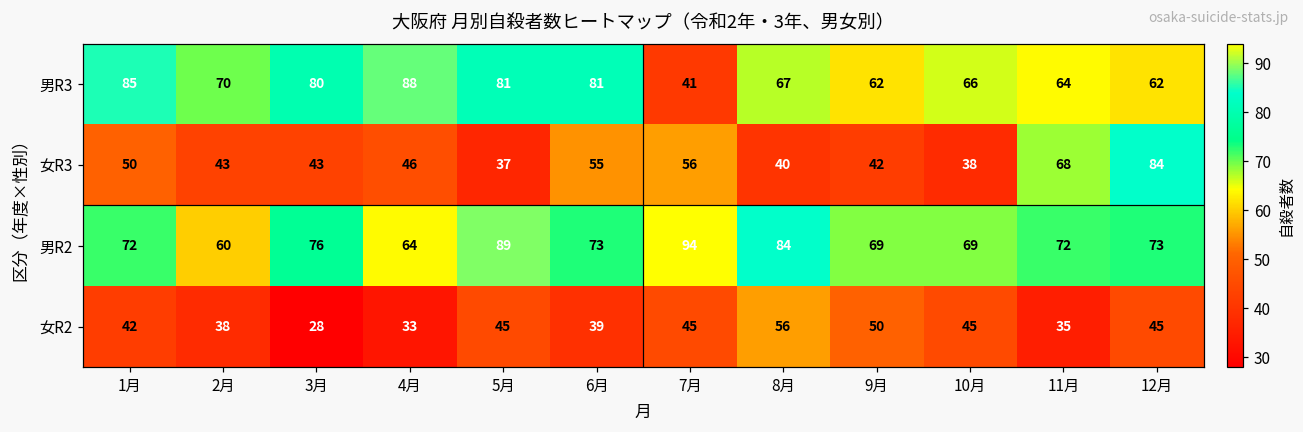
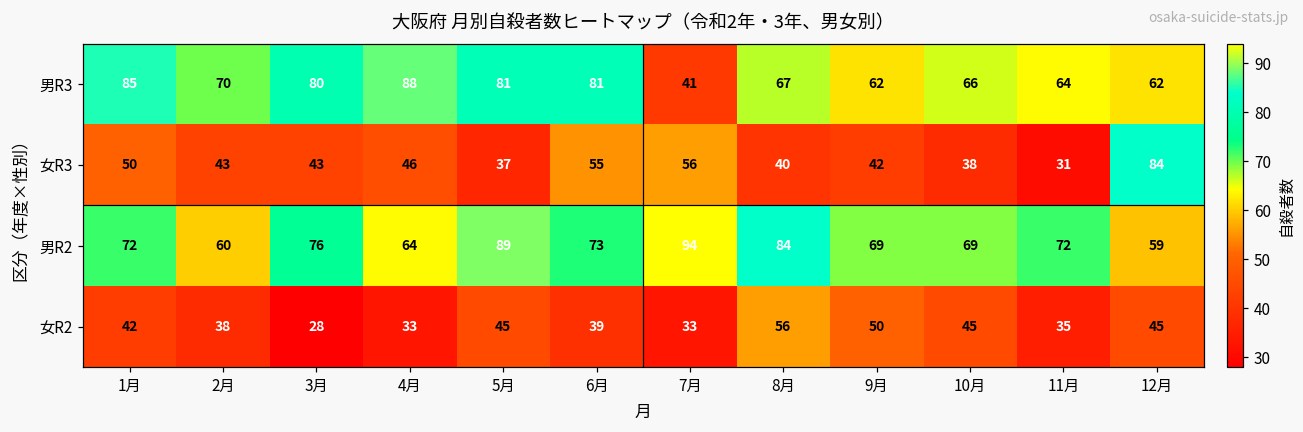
  {
    "男R3": {
      "1月": 85,
      "2月": 70,
      "3月": 80,
      "4月": 88,
      "5月": 81,
      "6月": 81,
      "7月": 41,
      "8月": 67,
      "9月": 62,
      "10月": 66,
      "11月": 64,
      "12月": 62
    },
    "女R3": {
      "1月": 50,
      "2月": 43,
      "3月": 43,
      "4月": 46,
      "5月": 37,
      "6月": 55,
      "7月": 56,
      "8月": 40,
      "9月": 42,
      "10月": 38,
-     "11月": 68,
+     "11月": 31,
      "12月": 84
    },
    "男R2": {
      "1月": 72,
      "2月": 60,
      "3月": 76,
      "4月": 64,
      "5月": 89,
      "6月": 73,
      "7月": 94,
      "8月": 84,
      "9月": 69,
      "10月": 69,
      "11月": 72,
-     "12月": 73
+     "12月": 59
    },
    "女R2": {
      "1月": 42,
      "2月": 38,
      "3月": 28,
      "4月": 33,
      "5月": 45,
      "6月": 39,
-     "7月": 45,
+     "7月": 33,
      "8月": 56,
      "9月": 50,
      "10月": 45,
      "11月": 35,
      "12月": 45
    }
  }
